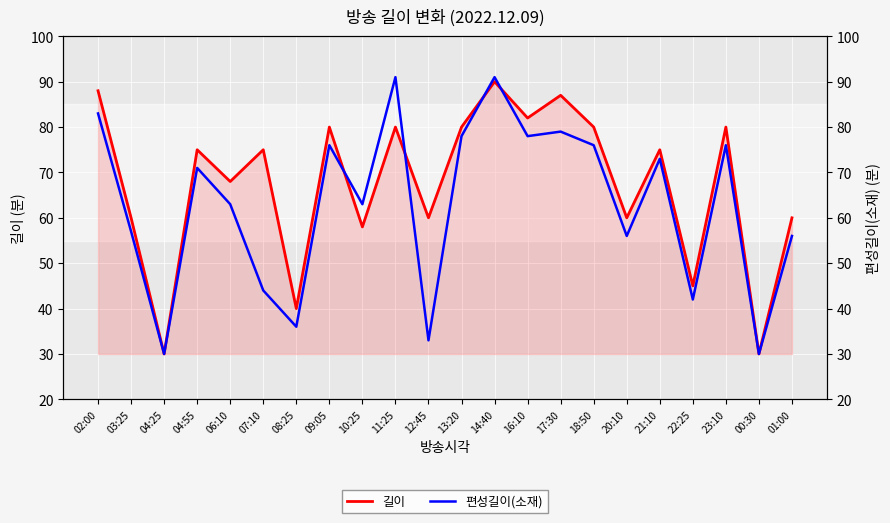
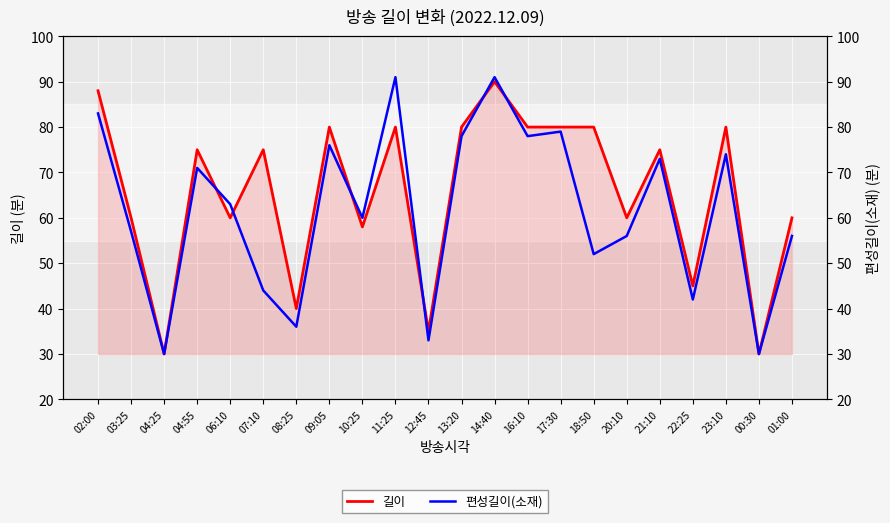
  {
    "길이": {
      "02:00": 88,
      "03:25": 60,
      "04:25": 30,
      "04:55": 75,
-     "06:10": 68,
+     "06:10": 60,
      "07:10": 75,
      "08:25": 40,
      "09:05": 80,
      "10:25": 58,
      "11:25": 80,
-     "12:45": 60,
+     "12:45": 35,
      "13:20": 80,
      "14:40": 90,
-     "16:10": 82,
-     "17:30": 87,
+     "16:10": 80,
+     "17:30": 80,
      "18:50": 80,
      "20:10": 60,
      "21:10": 75,
      "22:25": 45,
      "23:10": 80,
      "00:30": 30,
      "01:00": 60
    },
    "편성길이(소재)": {
      "02:00": 83,
      "03:25": 57,
      "04:25": 30,
      "04:55": 71,
      "06:10": 63,
      "07:10": 44,
      "08:25": 36,
      "09:05": 76,
-     "10:25": 63,
+     "10:25": 60,
      "11:25": 91,
      "12:45": 33,
      "13:20": 78,
      "14:40": 91,
      "16:10": 78,
      "17:30": 79,
-     "18:50": 76,
+     "18:50": 52,
      "20:10": 56,
      "21:10": 73,
      "22:25": 42,
-     "23:10": 76,
+     "23:10": 74,
      "00:30": 30,
      "01:00": 56
    }
  }
